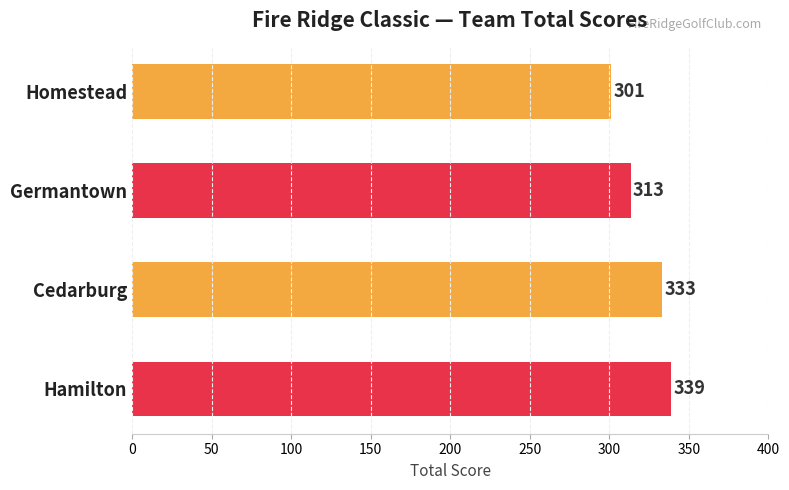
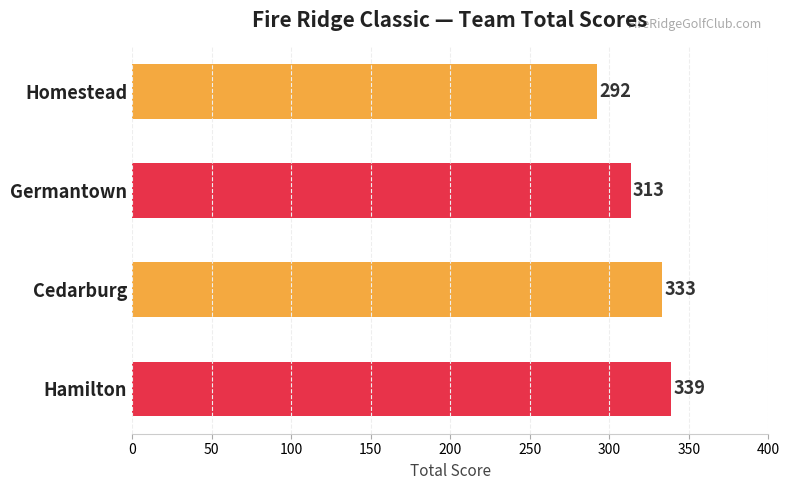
  {
-   "Homestead": 301,
+   "Homestead": 292,
    "Germantown": 313,
    "Cedarburg": 333,
    "Hamilton": 339
  }
